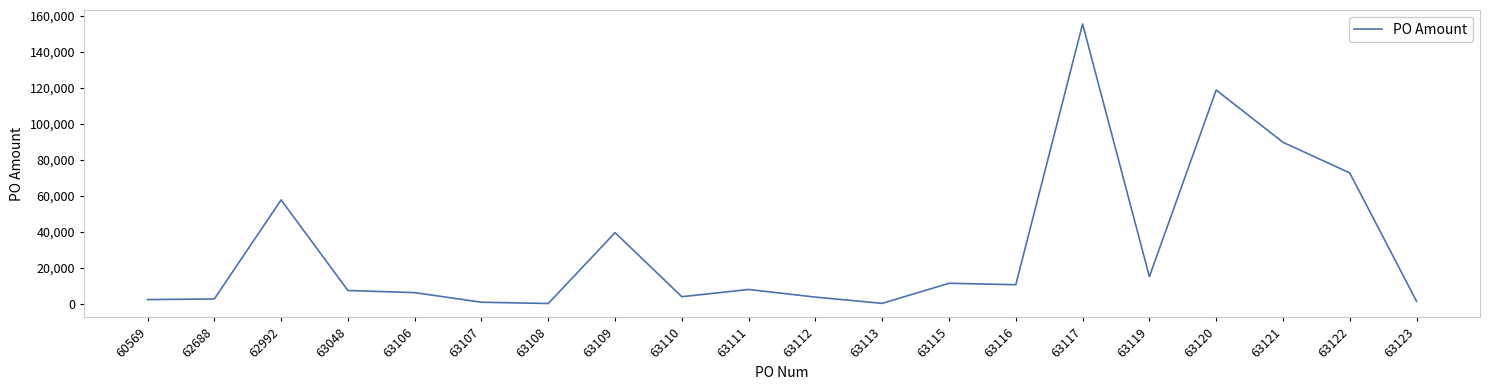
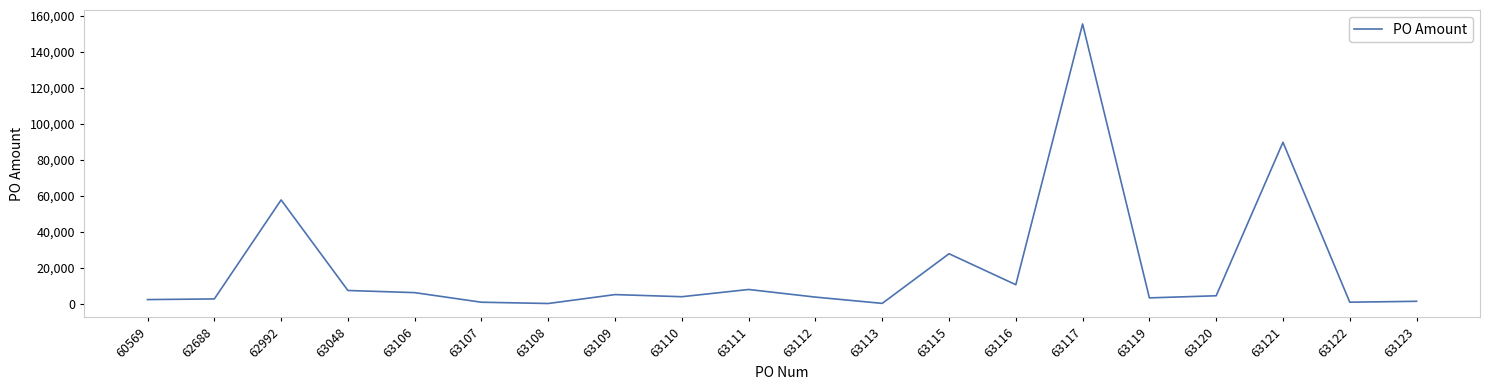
  {
    "60569": "2,000",
    "62688": "3,000",
    "62992": "58,000",
    "63048": "8,000",
    "63106": "6,000",
    "63107": "1,000",
    "63108": "0",
-   "63109": "40,000",
+   "63109": "5,000",
    "63110": "4,000",
    "63111": "8,000",
    "63112": "4,000",
    "63113": "0",
-   "63115": "12,000",
+   "63115": "28,000",
    "63116": "11,000",
    "63117": "156,000",
-   "63119": "15,000",
-   "63120": "119,000",
+   "63119": "3,000",
+   "63120": "5,000",
    "63121": "90,000",
-   "63122": "73,000",
+   "63122": "1,000",
    "63123": "2,000"
  }
